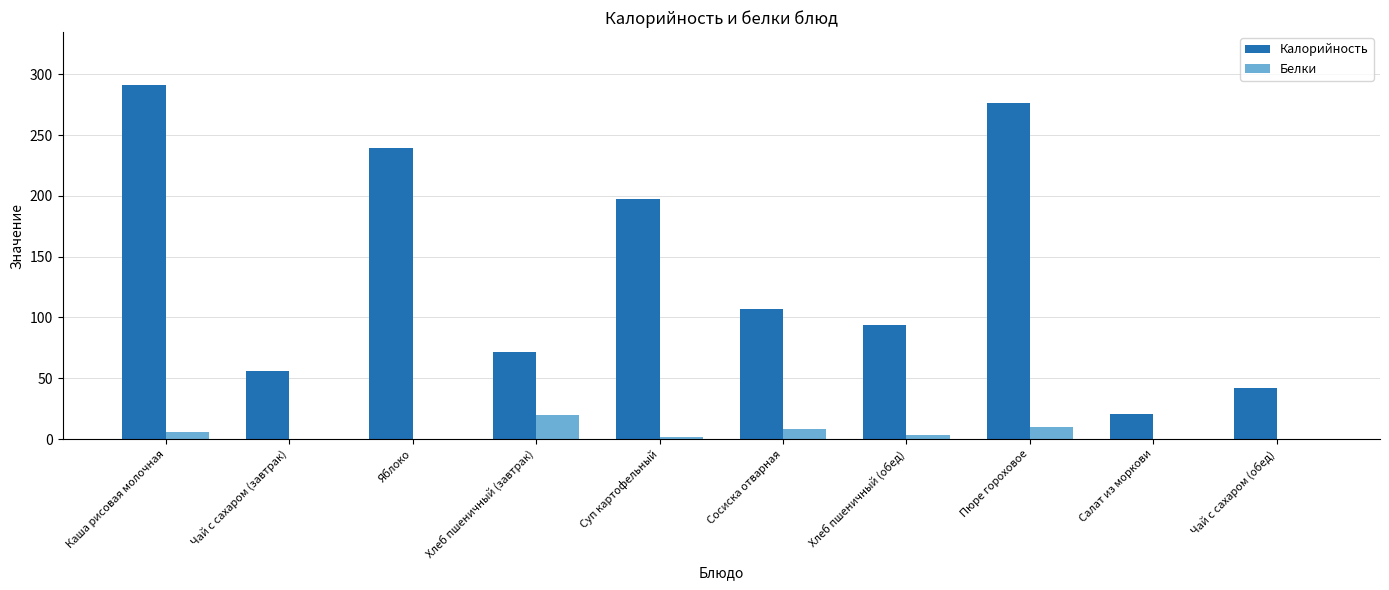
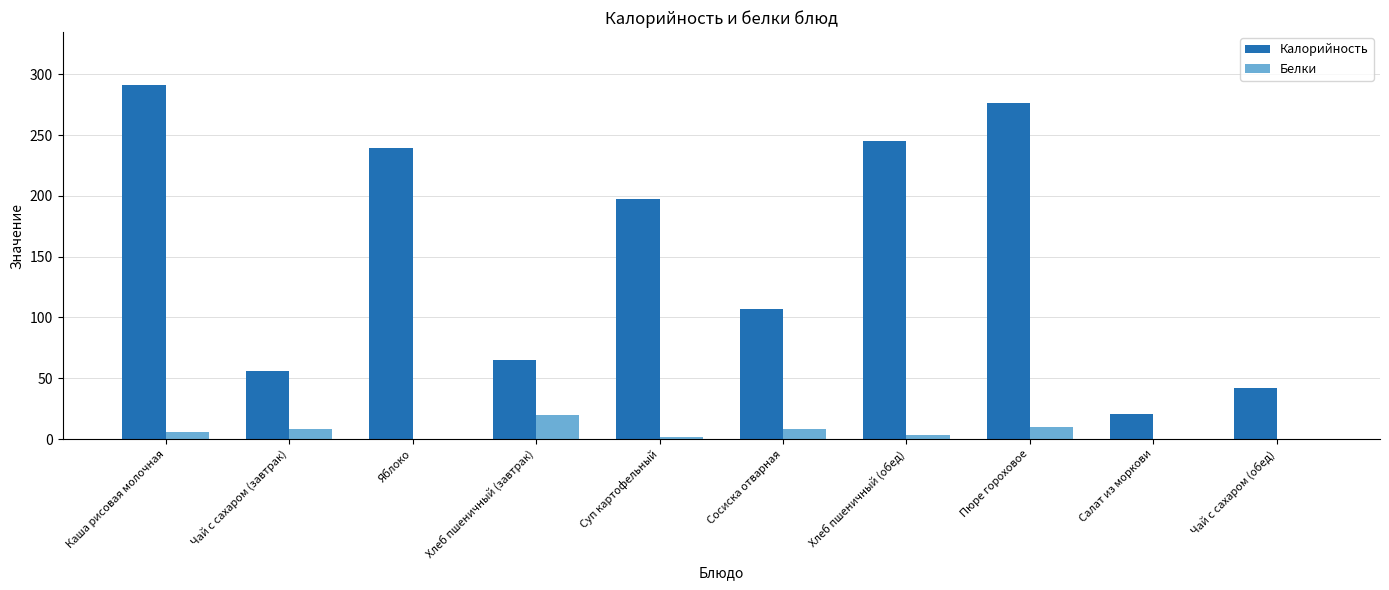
  {
    "Калорийность": {
      "Каша рисовая молочная": 291,
      "Чай с сахаром (завтрак)": 56,
      "Яблоко": 239,
-     "Хлеб пшеничный (завтрак)": 72,
+     "Хлеб пшеничный (завтрак)": 65,
      "Суп картофельный": 198,
      "Сосиска отварная": 107,
-     "Хлеб пшеничный (обед)": 94,
+     "Хлеб пшеничный (обед)": 245,
      "Пюре гороховое": 276,
      "Салат из моркови": 20,
      "Чай с сахаром (обед)": 42
    },
    "Белки": {
      "Каша рисовая молочная": 6,
-     "Чай с сахаром (завтрак)": 0,
+     "Чай с сахаром (завтрак)": 8,
      "Хлеб пшеничный (завтрак)": 20,
      "Сосиска отварная": 9,
      "Хлеб пшеничный (обед)": 3,
      "Пюре гороховое": 10
    }
  }
